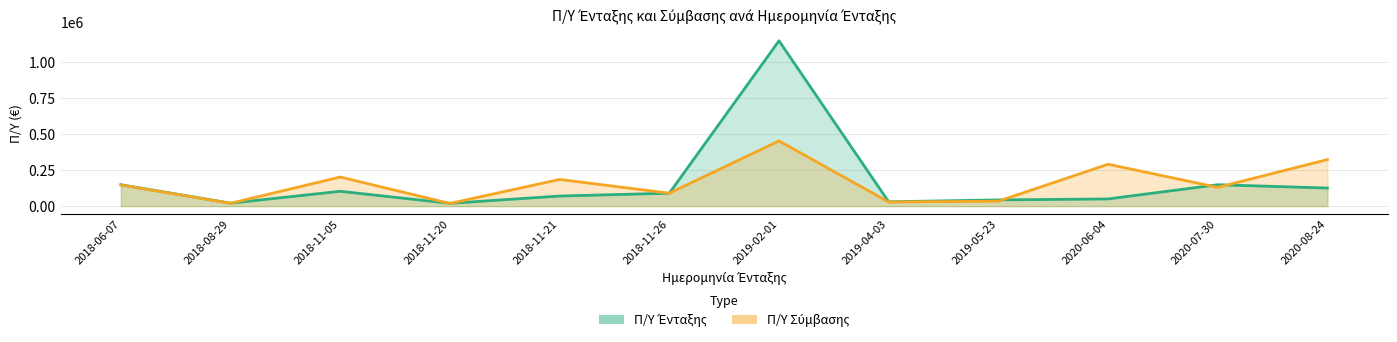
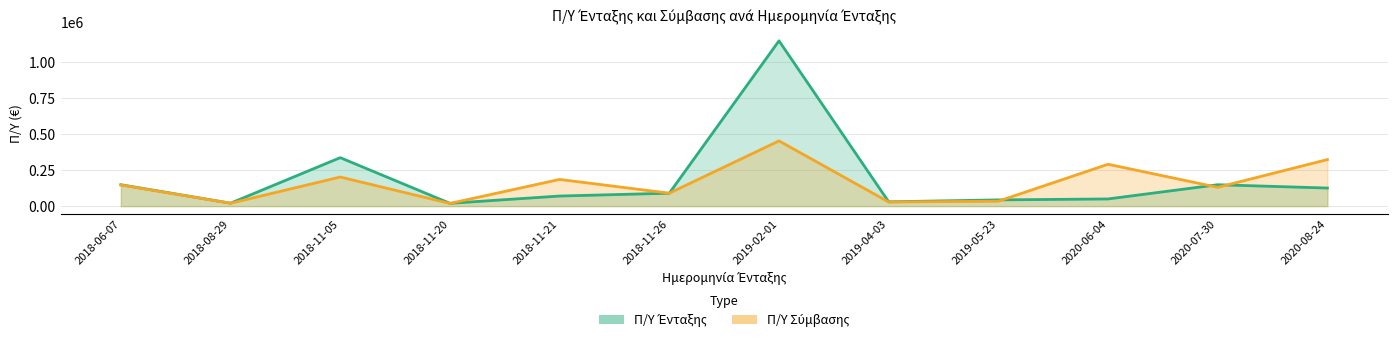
  {
    "Π/Υ Ένταξης": {
-     "2018-11-05": 100000,
+     "2018-11-05": 340000,
      "2018-11-21": 70000,
      "2019-02-01": 1150000,
      "2020-06-04": 50000,
      "2020-07-30": 150000,
      "2020-08-24": 130000
    },
    "Π/Υ Σύμβασης": {
      "2018-11-05": 200000,
      "2018-11-21": 190000,
      "2019-02-01": 450000,
      "2020-06-04": 290000,
      "2020-07-30": 130000,
      "2020-08-24": 320000
    }
  }
